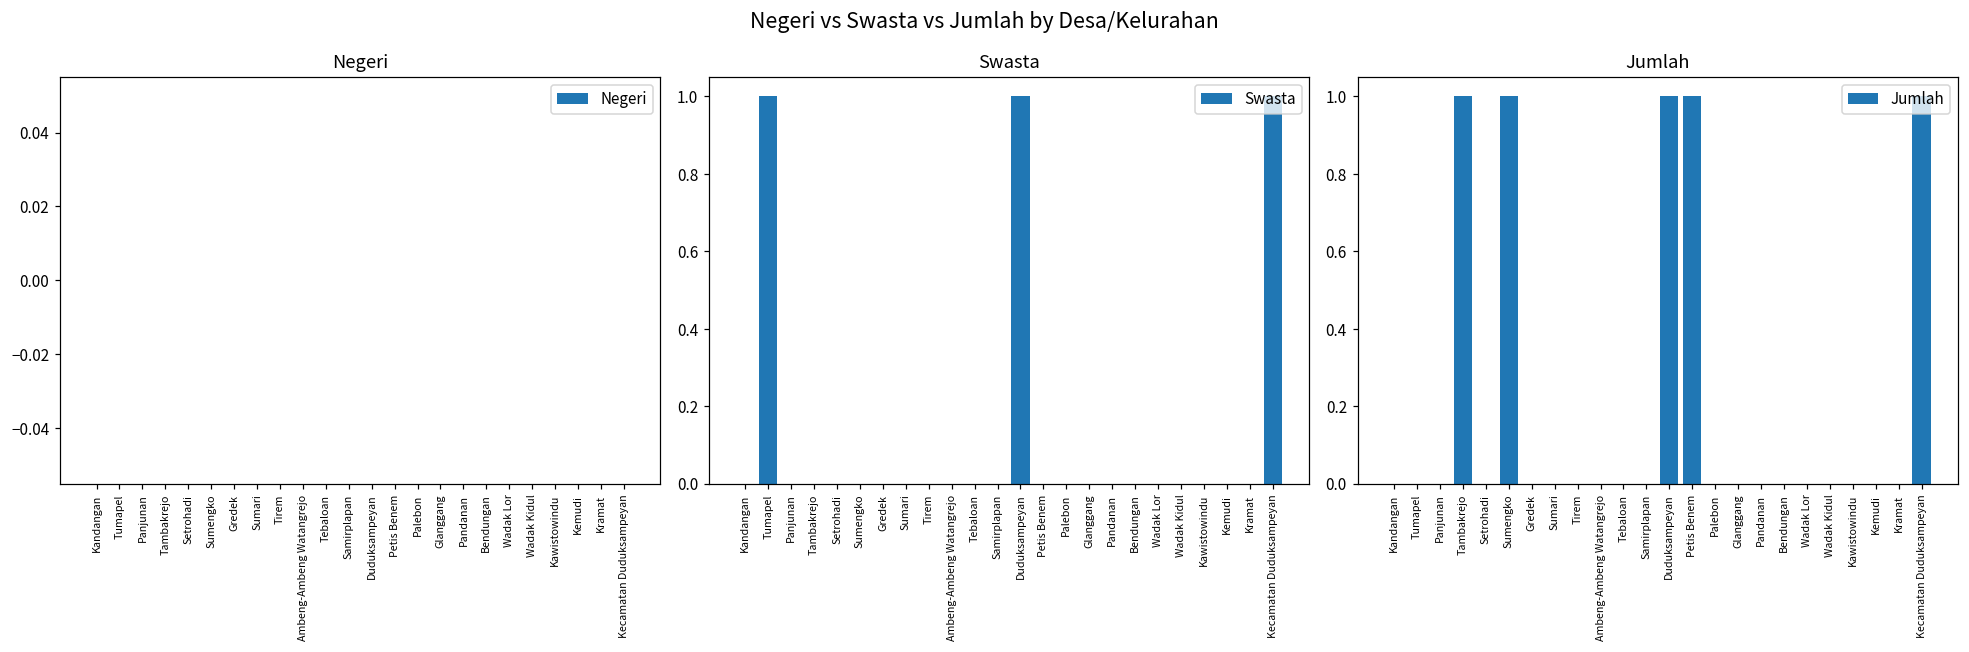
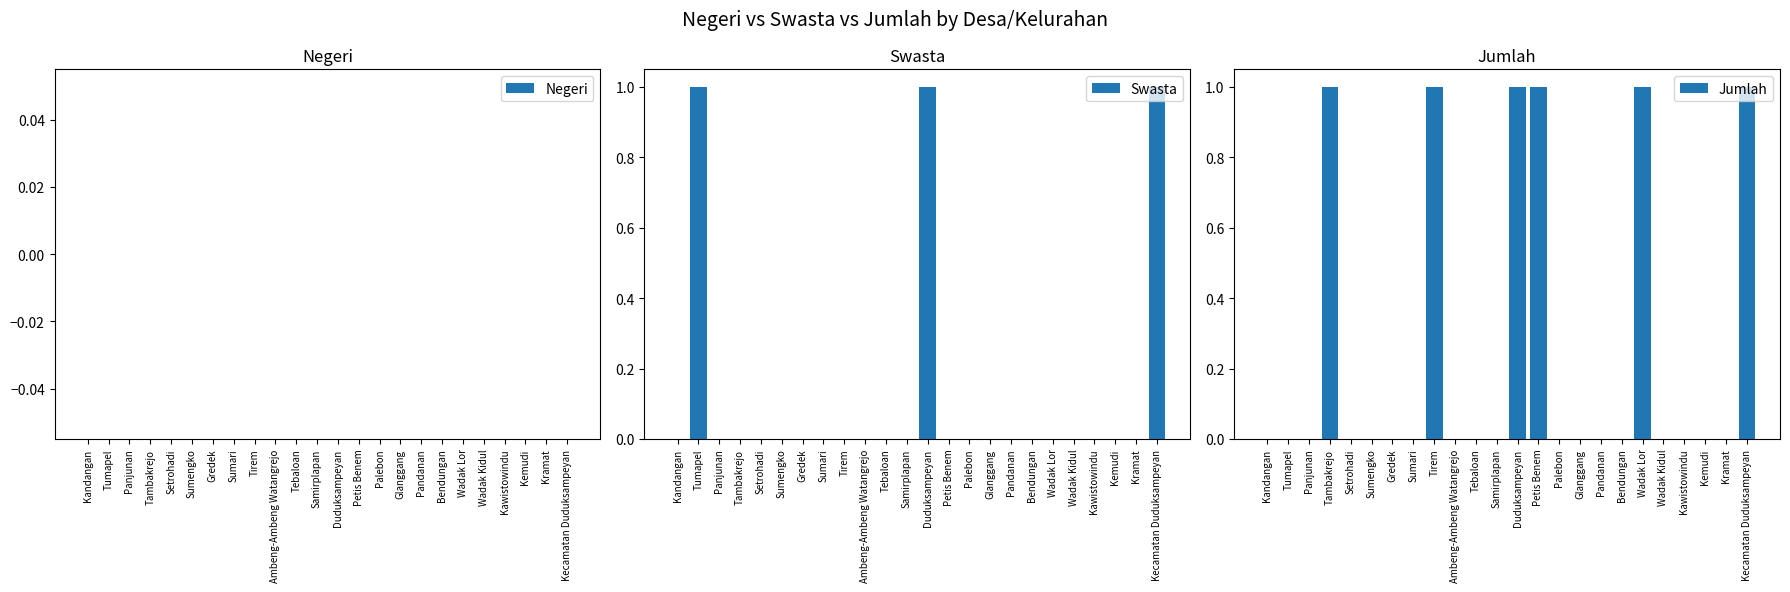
  {
    "Negeri": {
      "Kandangan": 0.000,
      "Tumapel": 0.000,
      "Panjunan": 0.000,
      "Tambakrejo": 0.000,
      "Setrohadi": 0.000,
      "Sumengko": 0.000,
      "Gredek": 0.000,
      "Sumari": 0.000,
      "Tirem": 0.000,
      "Ambeng-Ambeng Watangrejo": 0.000,
      "Tebaloan": 0.000,
      "Samirplapan": 0.000,
      "Duduksampeyan": 0.000,
      "Petis Benem": 0.000,
      "Palebon": 0.000,
      "Glanggang": 0.000,
      "Pandanan": 0.000,
      "Bendungan": 0.000,
      "Wadak Lor": 0.000,
      "Wadak Kidul": 0.000,
      "Kawistowindu": 0.000,
      "Kemudi": 0.000,
      "Kramat": 0.000,
      "Kecamatan Duduksampeyan": 0.000
    },
    "Swasta": {
      "Kandangan": 0.00,
      "Tumapel": 1.00,
      "Panjunan": 0.00,
      "Tambakrejo": 0.00,
      "Setrohadi": 0.00,
      "Sumengko": 0.00,
      "Gredek": 0.00,
      "Sumari": 0.00,
      "Tirem": 0.00,
      "Ambeng-Ambeng Watangrejo": 0.00,
      "Tebaloan": 0.00,
      "Samirplapan": 0.00,
      "Duduksampeyan": 1.00,
      "Petis Benem": 0.00,
      "Palebon": 0.00,
      "Glanggang": 0.00,
      "Pandanan": 0.00,
      "Bendungan": 0.00,
      "Wadak Lor": 0.00,
      "Wadak Kidul": 0.00,
      "Kawistowindu": 0.00,
      "Kemudi": 0.00,
      "Kramat": 0.00
    },
    "Jumlah": {
      "Kandangan": 0,
      "Tumapel": 0,
      "Panjunan": 0,
      "Tambakrejo": 1,
      "Setrohadi": 0,
-     "Sumengko": 1,
+     "Sumengko": 0,
      "Gredek": 0,
      "Sumari": 0,
-     "Tirem": 0,
+     "Tirem": 1,
      "Ambeng-Ambeng Watangrejo": 0,
      "Tebaloan": 0,
      "Samirplapan": 0,
      "Duduksampeyan": 1,
      "Petis Benem": 1,
      "Palebon": 0,
      "Glanggang": 0,
      "Pandanan": 0,
      "Bendungan": 0,
-     "Wadak Lor": 0,
+     "Wadak Lor": 1,
      "Wadak Kidul": 0,
      "Kawistowindu": 0,
      "Kemudi": 0,
      "Kramat": 0
    }
  }
